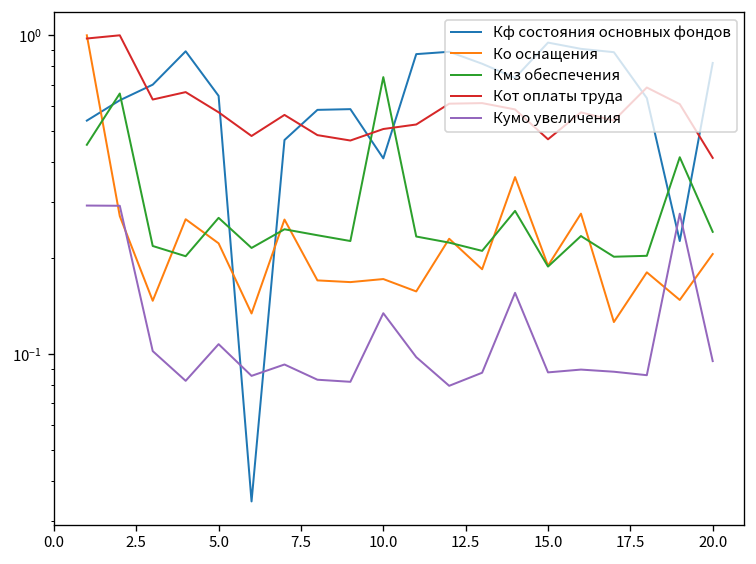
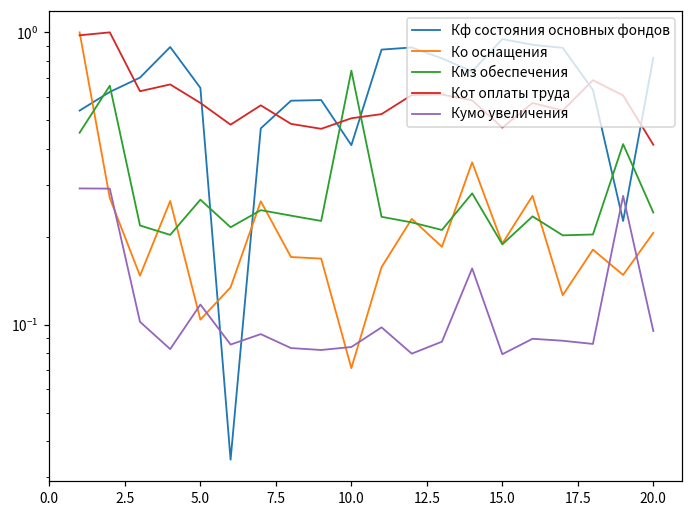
  {
    "Кф состояния основных фондов": {
      "5.0": 0.65,
      "10.0": 0.41
    },
    "Ко оснащения": {
-     "5.0": 0.22,
-     "10.0": 0.17,
+     "5.0": 0.104,
+     "10.0": 0.071,
      "20.0": 0.21
    },
    "Кмз обеспечения": {
      "5.0": 0.27,
      "10.0": 0.74,
      "20.0": 0.24
    },
    "Кот оплаты труда": {
      "5.0": 0.57,
      "10.0": 0.51,
      "20.0": 0.41
    },
    "Кумо увеличения": {
-     "5.0": 0.107,
-     "10.0": 0.13,
-     "15.0": 0.088,
+     "5.0": 0.12,
+     "10.0": 0.084,
+     "15.0": 0.079,
      "20.0": 0.095
    }
  }
